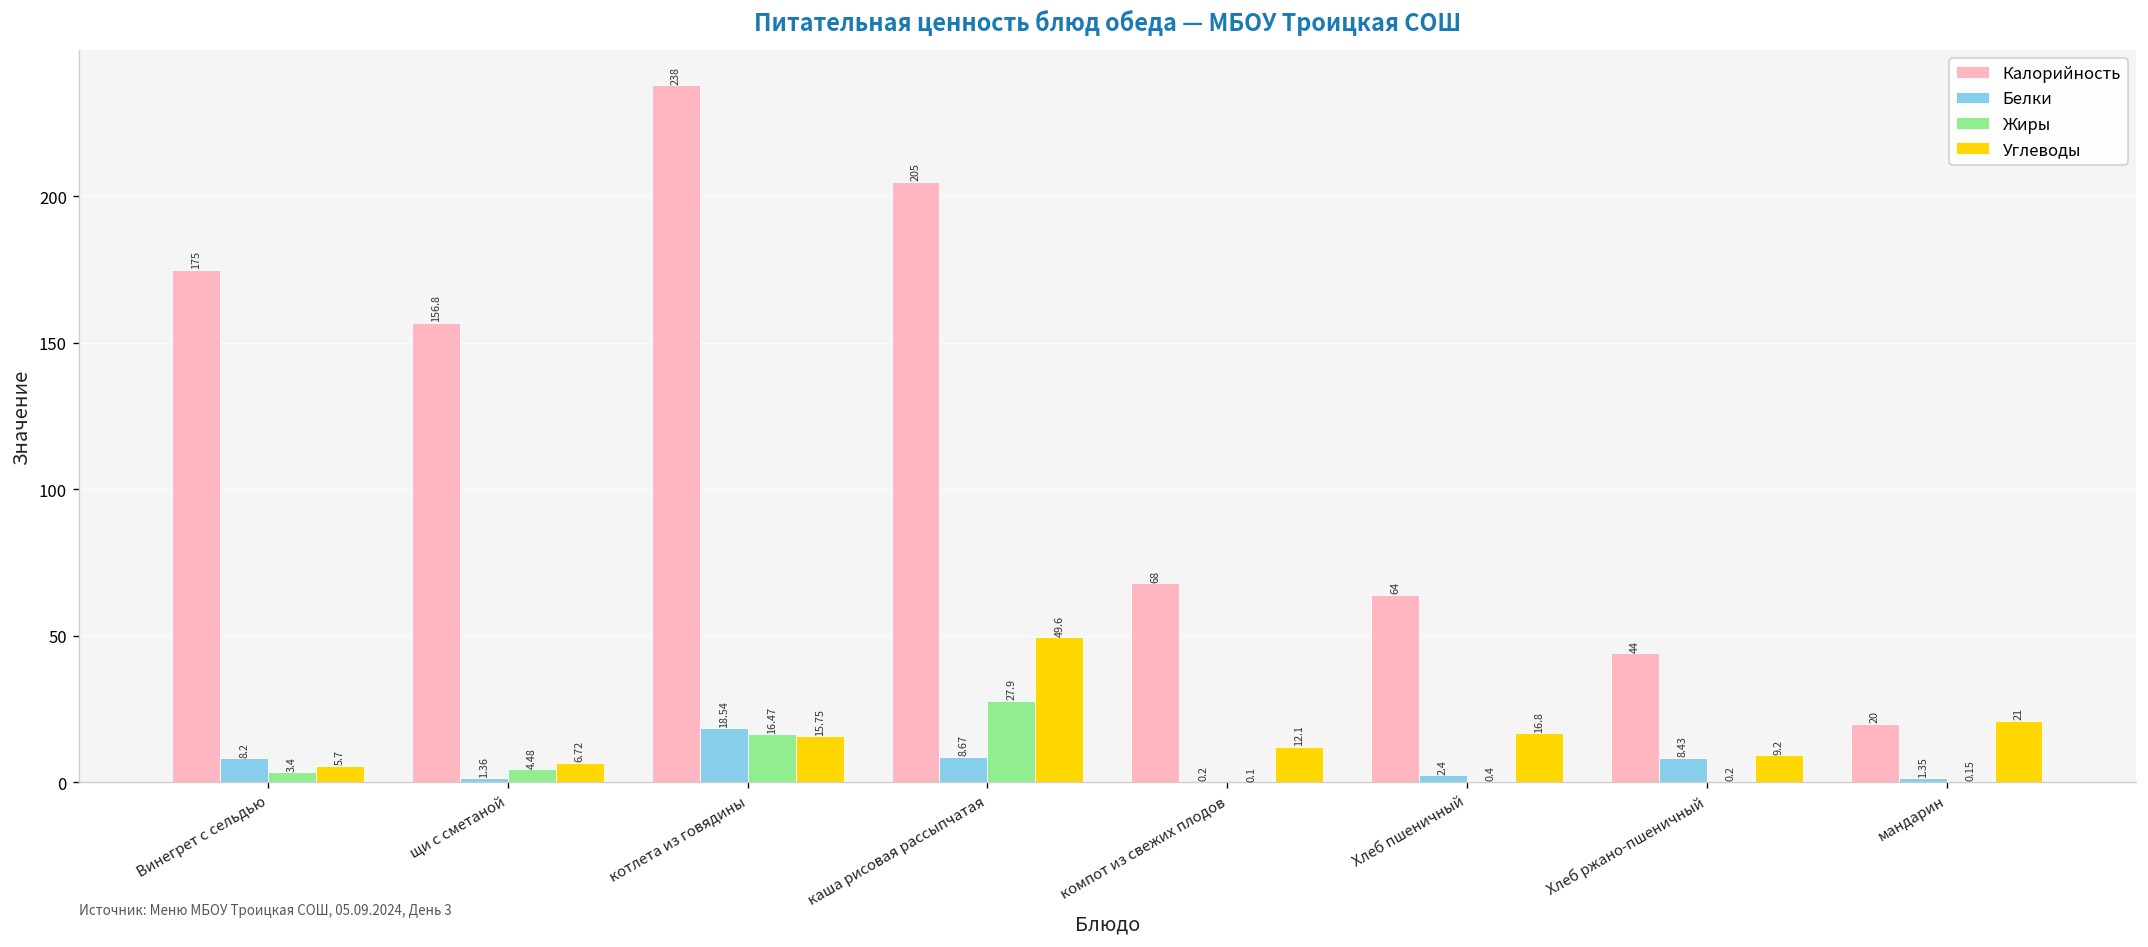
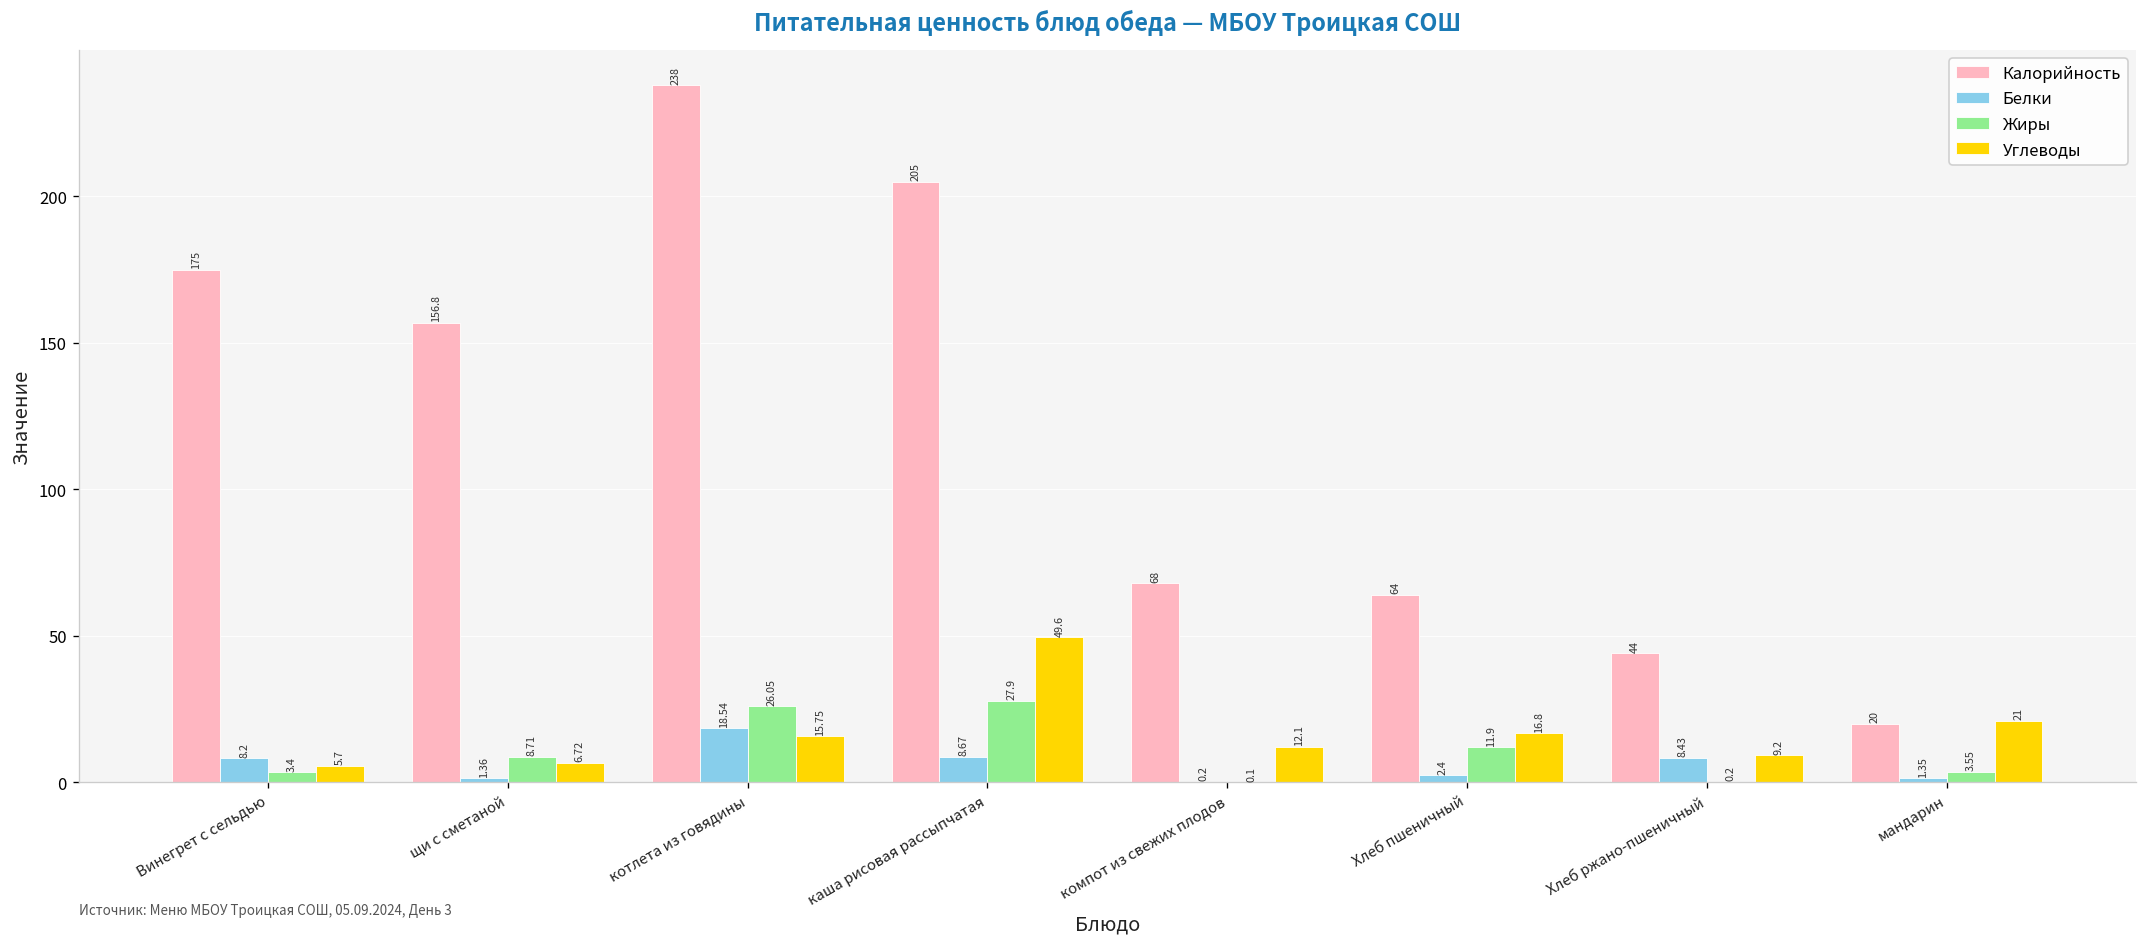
  {
    "Калорийность": {
      "Винегрет с сельдью": 175,
      "щи с сметаной": 156.8,
      "котлета из говядины": 238,
      "каша рисовая рассыпчатая": 205,
      "компот из свежих плодов": 68,
      "Хлеб пшеничный": 64,
      "Хлеб ржано-пшеничный": 44,
      "мандарин": 20
    },
    "Белки": {
      "Винегрет с сельдью": 8.2,
      "щи с сметаной": 1.36,
      "котлета из говядины": 18.54,
      "каша рисовая рассыпчатая": 8.67,
      "компот из свежих плодов": 0.2,
      "Хлеб пшеничный": 2.4,
      "Хлеб ржано-пшеничный": 8.43,
      "мандарин": 1.35
    },
    "Жиры": {
      "Винегрет с сельдью": 3.4,
-     "щи с сметаной": 4.48,
-     "котлета из говядины": 16.47,
+     "щи с сметаной": 8.71,
+     "котлета из говядины": 26.05,
      "каша рисовая рассыпчатая": 27.9,
      "компот из свежих плодов": 0.1,
-     "Хлеб пшеничный": 0.4,
+     "Хлеб пшеничный": 11.9,
      "Хлеб ржано-пшеничный": 0.2,
-     "мандарин": 0.15
+     "мандарин": 3.55
    },
    "Углеводы": {
      "Винегрет с сельдью": 5.7,
      "щи с сметаной": 6.72,
      "котлета из говядины": 15.75,
      "каша рисовая рассыпчатая": 49.6,
      "компот из свежих плодов": 12.1,
      "Хлеб пшеничный": 16.8,
      "Хлеб ржано-пшеничный": 9.2,
      "мандарин": 21
    }
  }
